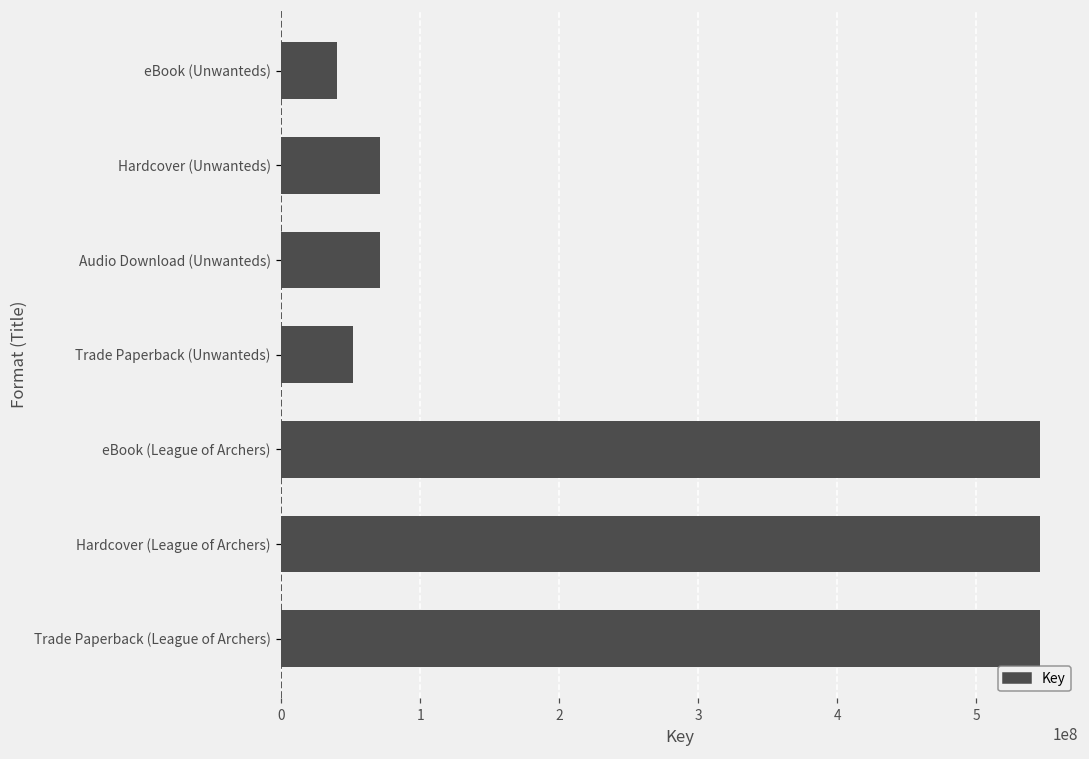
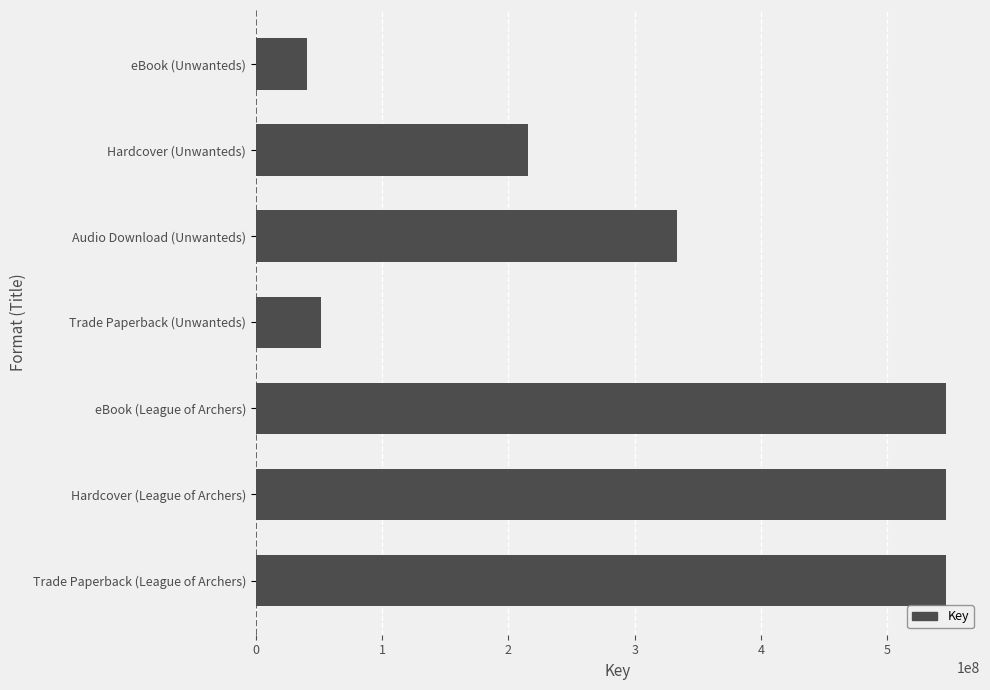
  {
    "eBook (Unwanteds)": 40000000,
-   "Hardcover (Unwanteds)": 71000000,
-   "Audio Download (Unwanteds)": 71000000,
+   "Hardcover (Unwanteds)": 216000000,
+   "Audio Download (Unwanteds)": 333000000,
    "Trade Paperback (Unwanteds)": 52000000,
    "eBook (League of Archers)": 546000000,
    "Hardcover (League of Archers)": 546000000,
    "Trade Paperback (League of Archers)": 546000000
  }
